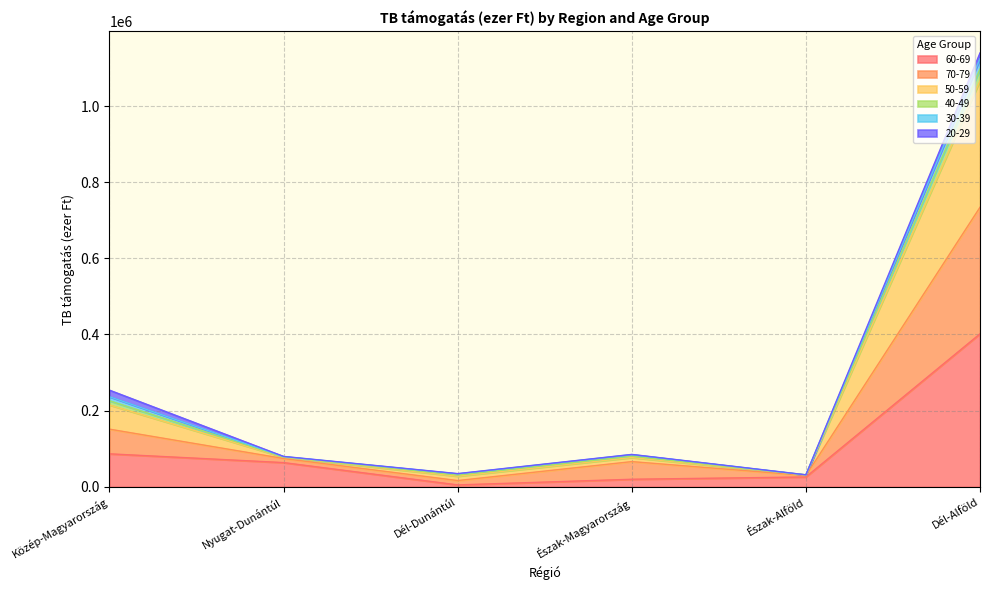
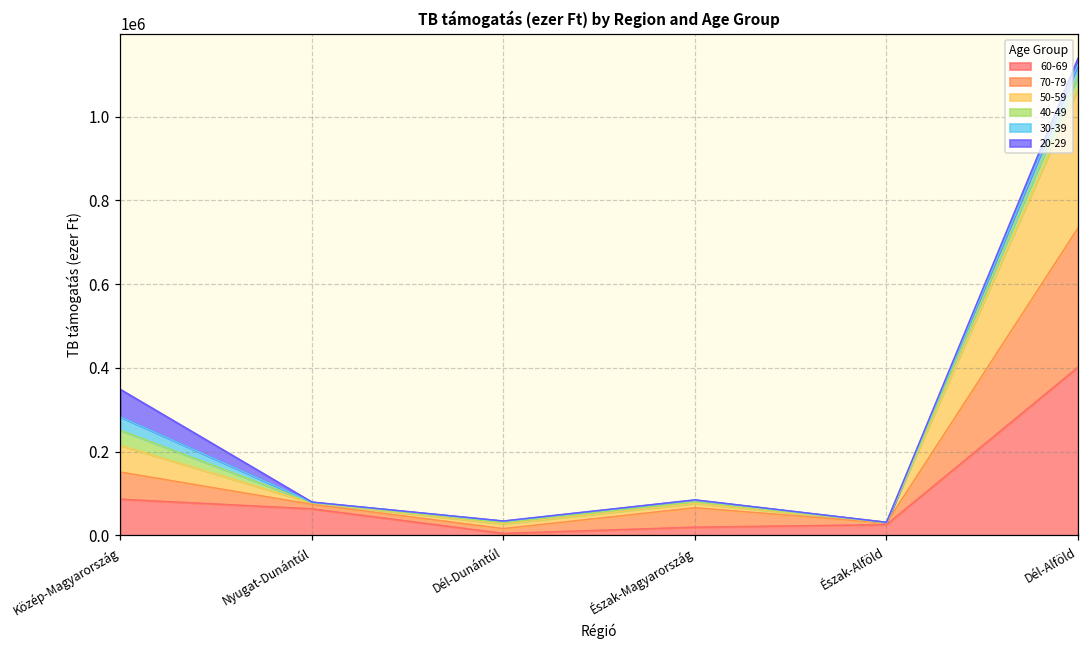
  {
    "40-49": {
-     "Közép-Magyarország": 10000,
+     "Közép-Magyarország": 40000,
      "Dél-Alföld": 30000
    },
    "30-39": {
-     "Közép-Magyarország": 10000,
+     "Közép-Magyarország": 30000,
      "Dél-Alföld": 30000
    },
    "20-29": {
-     "Közép-Magyarország": 20000,
+     "Közép-Magyarország": 70000,
      "Dél-Alföld": 20000
    }
  }
